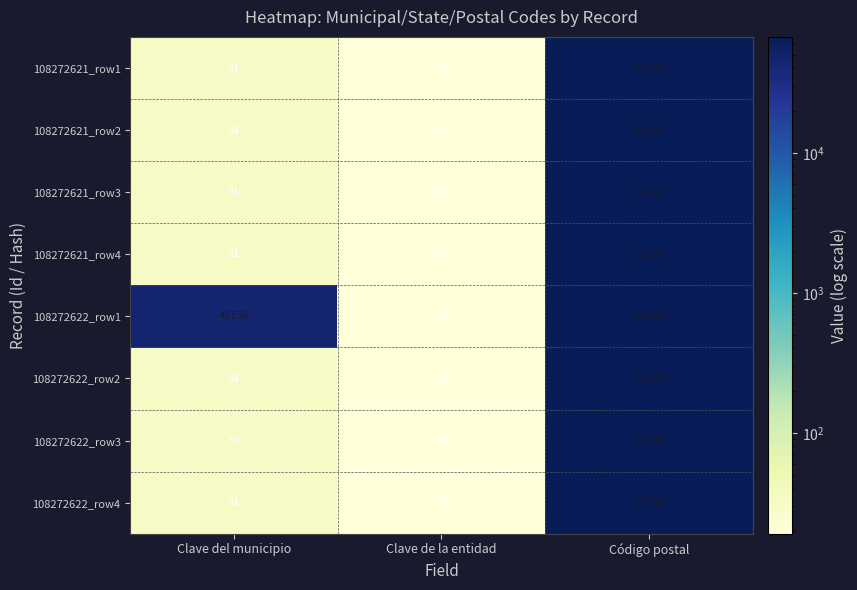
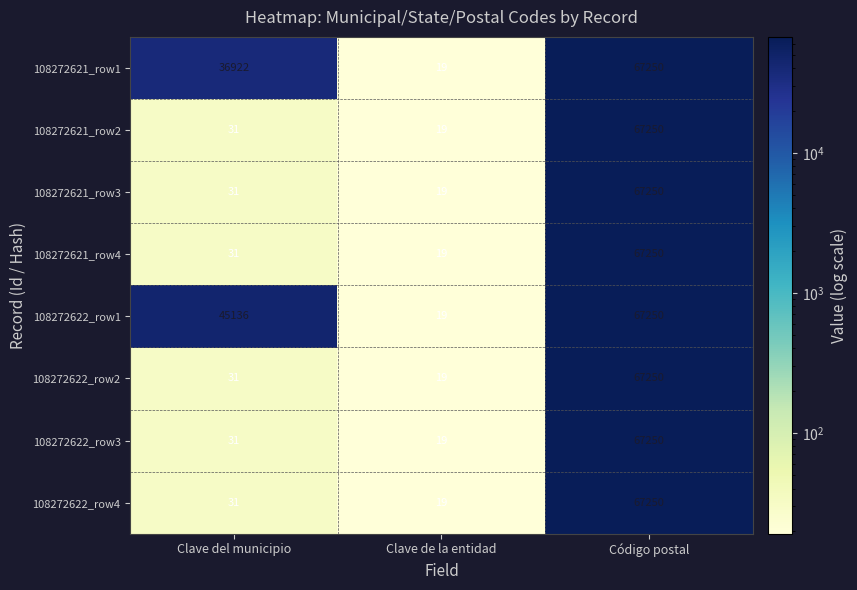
  {
    "108272621_row1": {
-     "Clave del municipio": 31
+     "Clave del municipio": 36922
    },
    "108272621_row2": {
      "Clave del municipio": 31
    },
    "108272621_row3": {
      "Clave del municipio": 31
    },
    "108272621_row4": {
      "Clave del municipio": 31
    },
    "108272622_row1": {
      "Clave del municipio": 45136
    },
    "108272622_row2": {
      "Clave del municipio": 31
    },
    "108272622_row3": {
      "Clave del municipio": 31
    },
    "108272622_row4": {
      "Clave del municipio": 31
    }
  }
